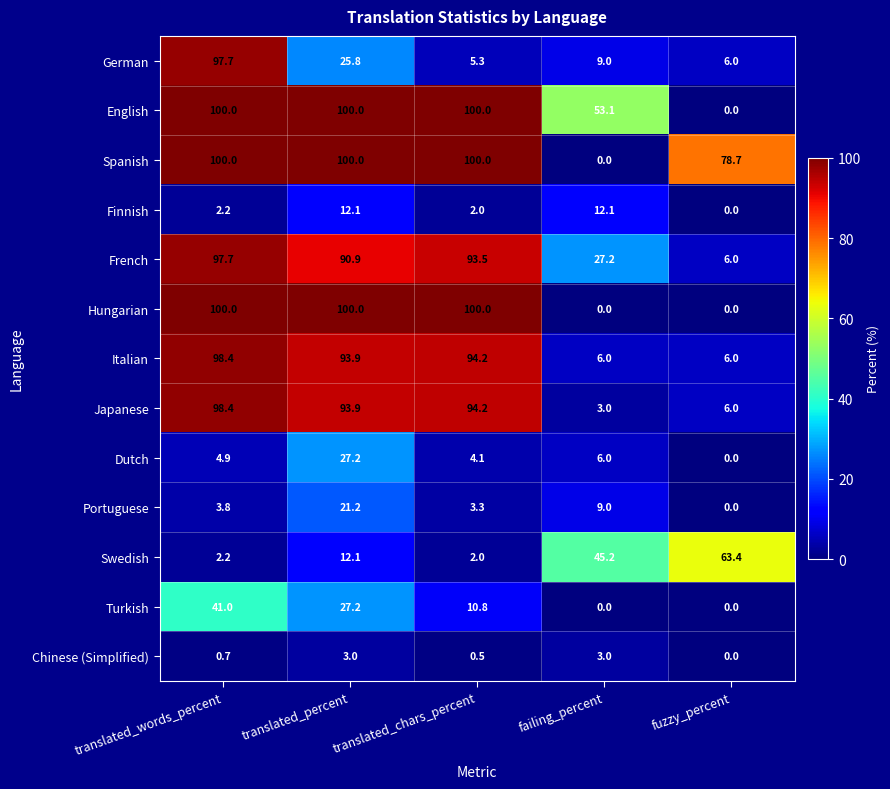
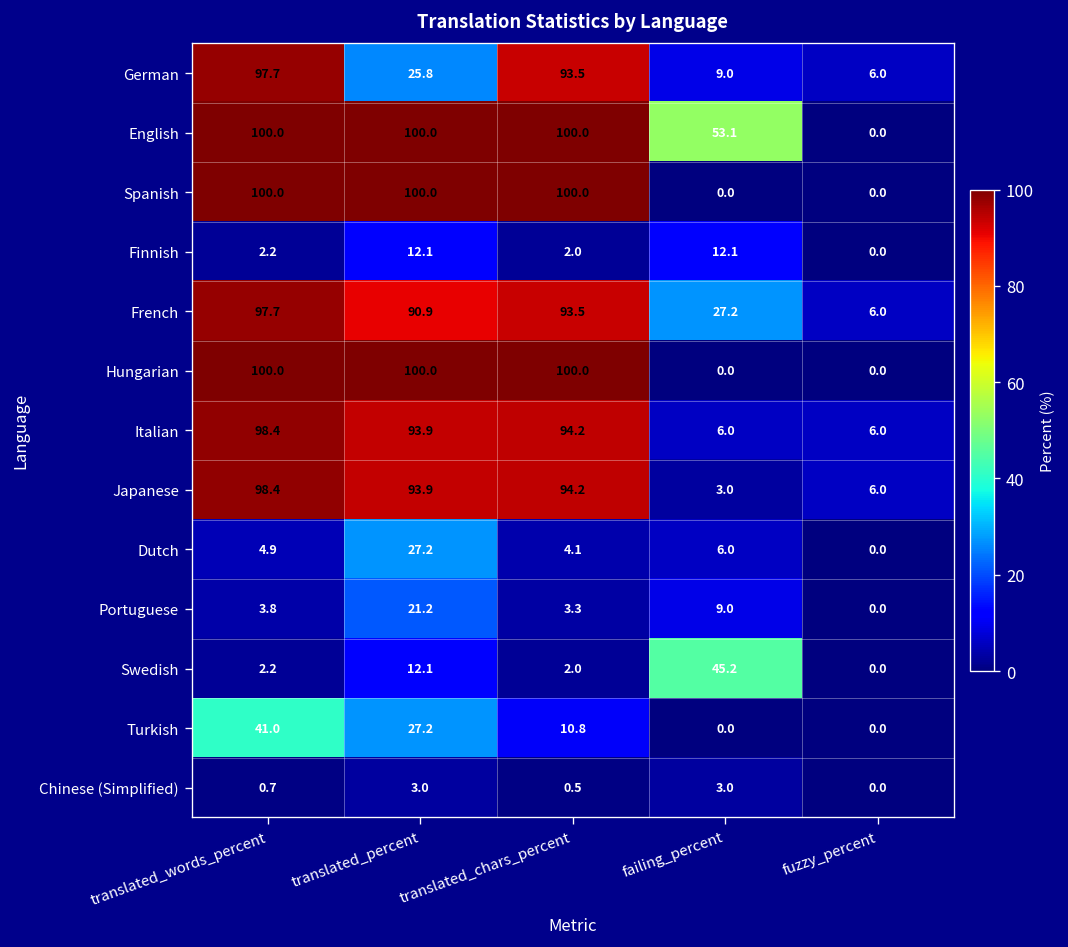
  {
    "German": {
      "translated_words_percent": 97.7,
      "translated_percent": 25.8,
-     "translated_chars_percent": 5.3,
+     "translated_chars_percent": 93.5,
      "failing_percent": 9.0,
      "fuzzy_percent": 6.0
    },
    "English": {
      "translated_words_percent": 100.0,
      "translated_percent": 100.0,
      "translated_chars_percent": 100.0,
      "failing_percent": 53.1,
      "fuzzy_percent": 0.0
    },
    "Spanish": {
      "translated_words_percent": 100.0,
      "translated_percent": 100.0,
      "translated_chars_percent": 100.0,
      "failing_percent": 0.0,
-     "fuzzy_percent": 78.7
+     "fuzzy_percent": 0.0
    },
    "Finnish": {
      "translated_words_percent": 2.2,
      "translated_percent": 12.1,
      "translated_chars_percent": 2.0,
      "failing_percent": 12.1,
      "fuzzy_percent": 0.0
    },
    "French": {
      "translated_words_percent": 97.7,
      "translated_percent": 90.9,
      "translated_chars_percent": 93.5,
      "failing_percent": 27.2,
      "fuzzy_percent": 6.0
    },
    "Hungarian": {
      "translated_words_percent": 100.0,
      "translated_percent": 100.0,
      "translated_chars_percent": 100.0,
      "failing_percent": 0.0,
      "fuzzy_percent": 0.0
    },
    "Italian": {
      "translated_words_percent": 98.4,
      "translated_percent": 93.9,
      "translated_chars_percent": 94.2,
      "failing_percent": 6.0,
      "fuzzy_percent": 6.0
    },
    "Japanese": {
      "translated_words_percent": 98.4,
      "translated_percent": 93.9,
      "translated_chars_percent": 94.2,
      "failing_percent": 3.0,
      "fuzzy_percent": 6.0
    },
    "Dutch": {
      "translated_words_percent": 4.9,
      "translated_percent": 27.2,
      "translated_chars_percent": 4.1,
      "failing_percent": 6.0,
      "fuzzy_percent": 0.0
    },
    "Portuguese": {
      "translated_words_percent": 3.8,
      "translated_percent": 21.2,
      "translated_chars_percent": 3.3,
      "failing_percent": 9.0,
      "fuzzy_percent": 0.0
    },
    "Swedish": {
      "translated_words_percent": 2.2,
      "translated_percent": 12.1,
      "translated_chars_percent": 2.0,
      "failing_percent": 45.2,
-     "fuzzy_percent": 63.4
+     "fuzzy_percent": 0.0
    },
    "Turkish": {
      "translated_words_percent": 41.0,
      "translated_percent": 27.2,
      "translated_chars_percent": 10.8,
      "failing_percent": 0.0,
      "fuzzy_percent": 0.0
    },
    "Chinese (Simplified)": {
      "translated_words_percent": 0.7,
      "translated_percent": 3.0,
      "translated_chars_percent": 0.5,
      "failing_percent": 3.0,
      "fuzzy_percent": 0.0
    }
  }
